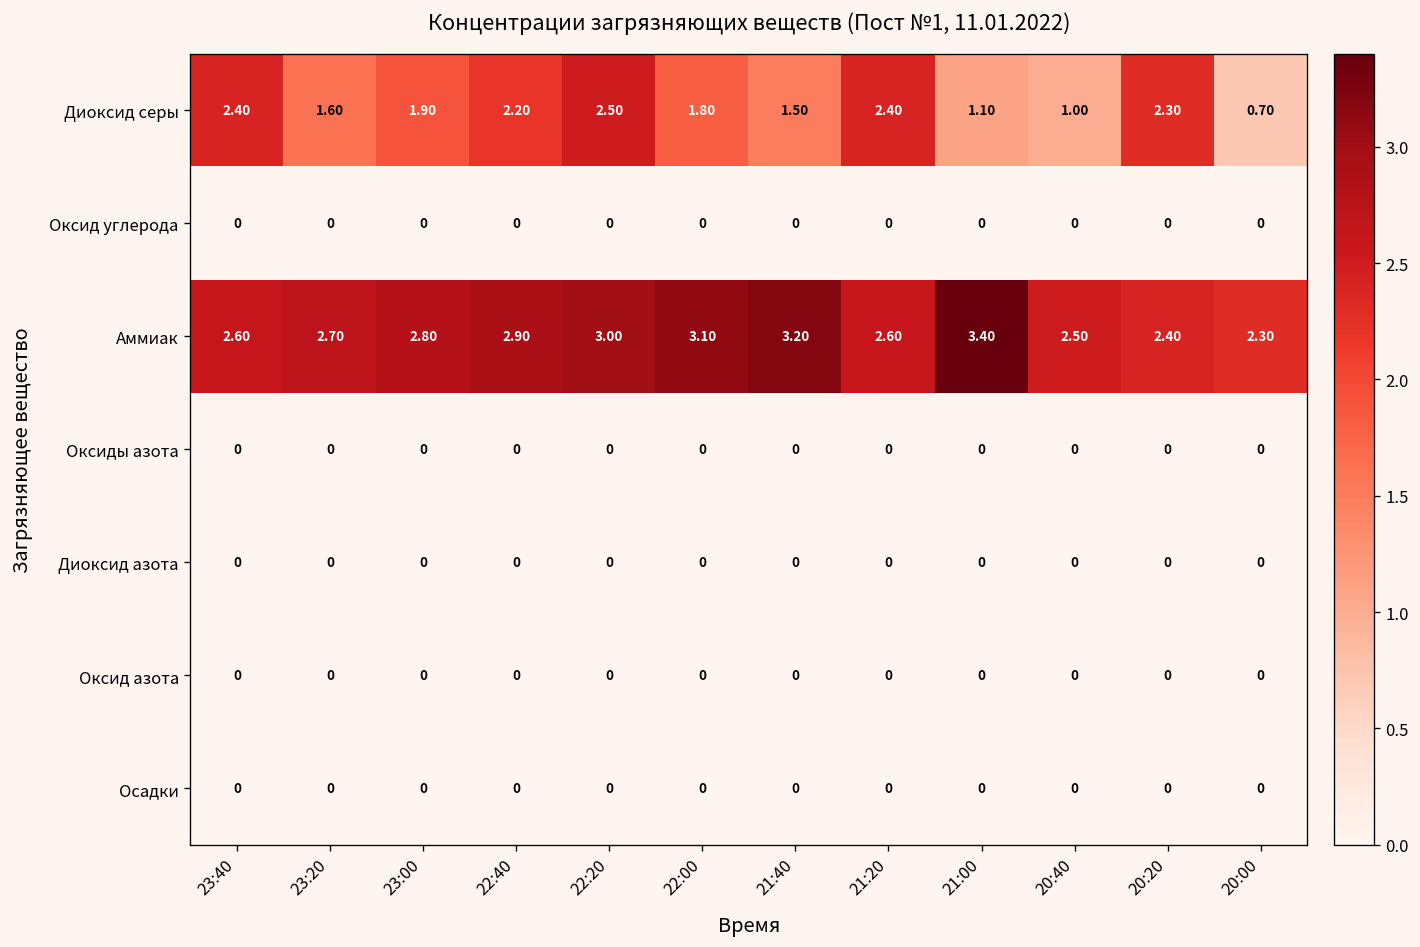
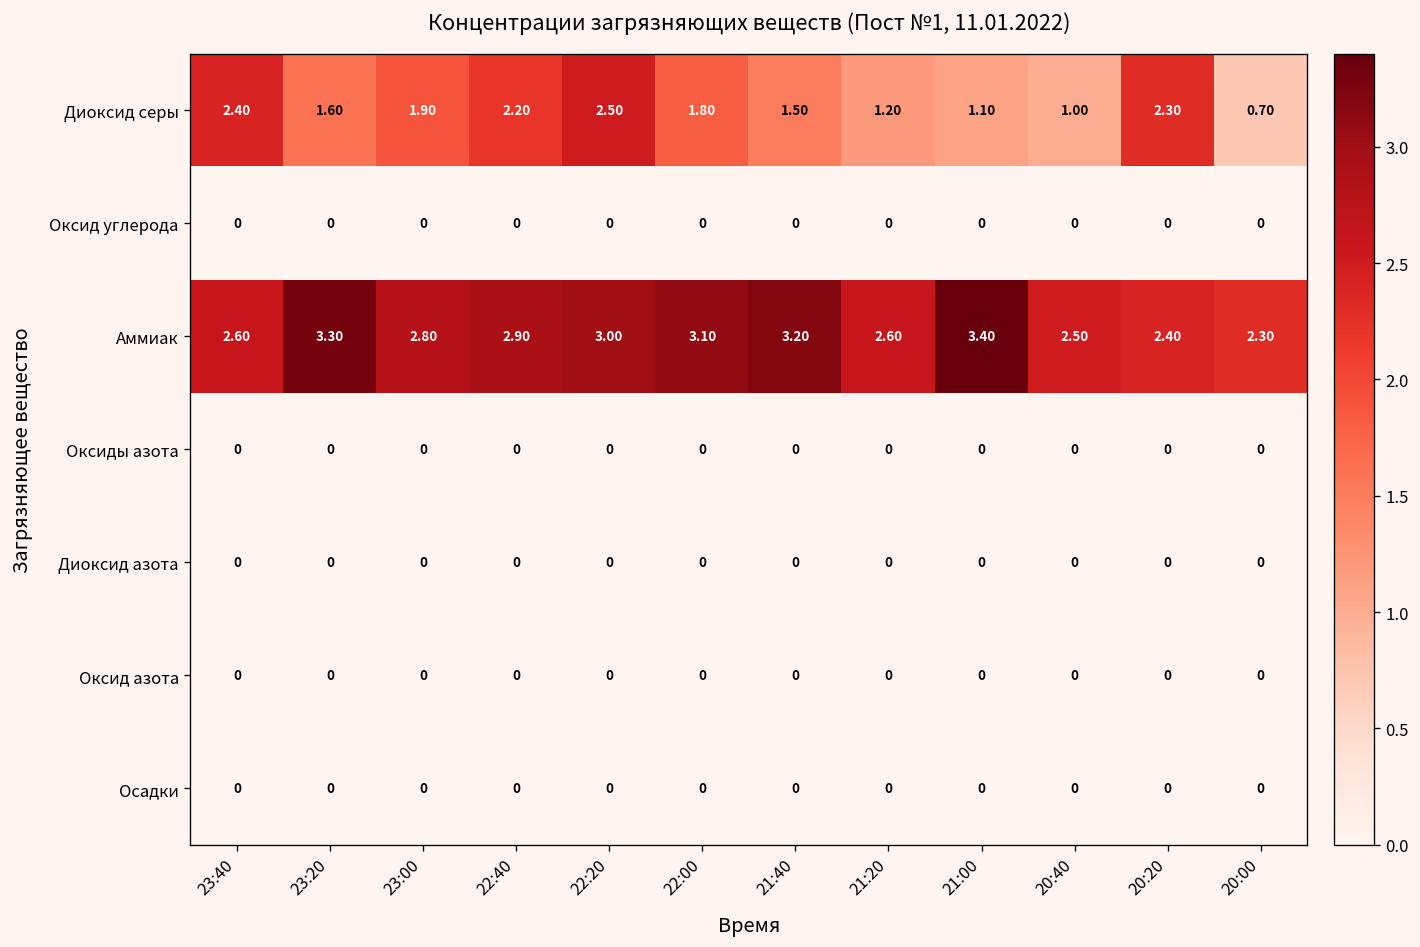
  {
    "Диоксид серы": {
      "23:40": 2.40,
      "23:20": 1.60,
      "23:00": 1.90,
      "22:40": 2.20,
      "22:20": 2.50,
      "22:00": 1.80,
      "21:40": 1.50,
-     "21:20": 2.40,
+     "21:20": 1.20,
      "21:00": 1.10,
      "20:40": 1.00,
      "20:20": 2.30,
      "20:00": 0.70
    },
    "Оксид углерода": {
      "23:40": 0,
      "23:20": 0,
      "23:00": 0,
      "22:40": 0,
      "22:20": 0,
      "22:00": 0,
      "21:40": 0,
      "21:20": 0,
      "21:00": 0,
      "20:40": 0,
      "20:20": 0,
      "20:00": 0
    },
    "Аммиак": {
      "23:40": 2.60,
-     "23:20": 2.70,
+     "23:20": 3.30,
      "23:00": 2.80,
      "22:40": 2.90,
      "22:20": 3.00,
      "22:00": 3.10,
      "21:40": 3.20,
      "21:20": 2.60,
      "21:00": 3.40,
      "20:40": 2.50,
      "20:20": 2.40,
      "20:00": 2.30
    },
    "Оксиды азота": {
      "23:40": 0,
      "23:20": 0,
      "23:00": 0,
      "22:40": 0,
      "22:20": 0,
      "22:00": 0,
      "21:40": 0,
      "21:20": 0,
      "21:00": 0,
      "20:40": 0,
      "20:20": 0,
      "20:00": 0
    },
    "Диоксид азота": {
      "23:40": 0,
      "23:20": 0,
      "23:00": 0,
      "22:40": 0,
      "22:20": 0,
      "22:00": 0,
      "21:40": 0,
      "21:20": 0,
      "21:00": 0,
      "20:40": 0,
      "20:20": 0,
      "20:00": 0
    },
    "Оксид азота": {
      "23:40": 0,
      "23:20": 0,
      "23:00": 0,
      "22:40": 0,
      "22:20": 0,
      "22:00": 0,
      "21:40": 0,
      "21:20": 0,
      "21:00": 0,
      "20:40": 0,
      "20:20": 0,
      "20:00": 0
    },
    "Осадки": {
      "23:40": 0,
      "23:20": 0,
      "23:00": 0,
      "22:40": 0,
      "22:20": 0,
      "22:00": 0,
      "21:40": 0,
      "21:20": 0,
      "21:00": 0,
      "20:40": 0,
      "20:20": 0,
      "20:00": 0
    }
  }
